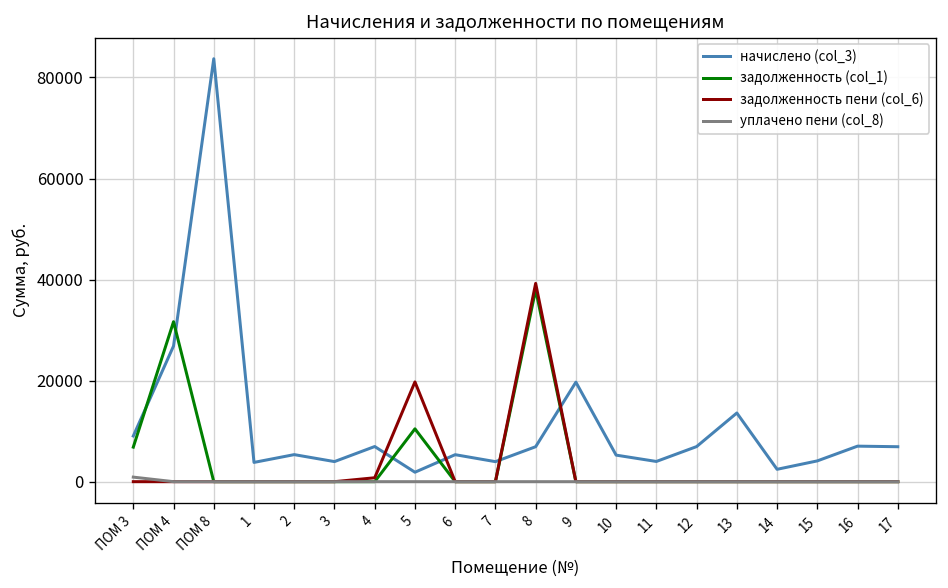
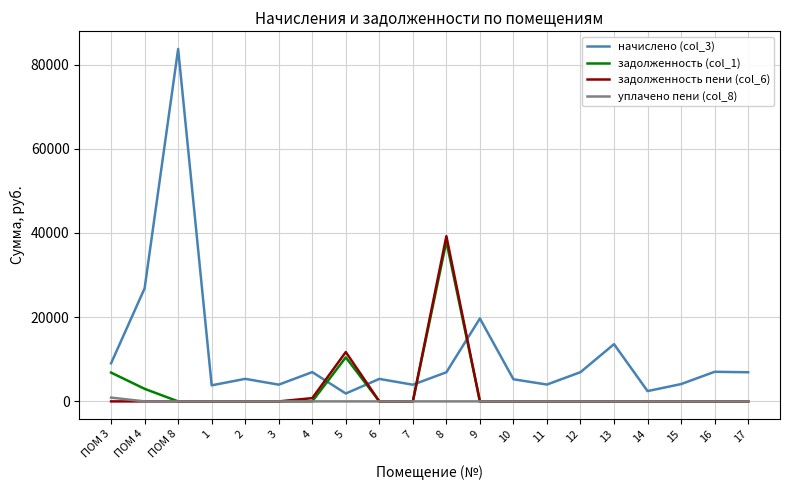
  {
    "начислено (col_3)": {
      "ПОМ 3": 9000,
      "ПОМ 4": 27000,
      "ПОМ 8": 84000,
      "1": 4000,
      "2": 5000,
      "3": 4000,
      "4": 7000,
      "5": 2000,
      "6": 5000,
      "7": 4000,
      "8": 7000,
      "9": 20000,
      "10": 5000,
      "11": 4000,
      "12": 7000,
      "13": 14000,
      "14": 2000,
      "15": 4000,
      "16": 7000,
      "17": 7000
    },
    "задолженность (col_1)": {
      "ПОМ 3": 7000,
-     "ПОМ 4": 32000,
+     "ПОМ 4": 3000,
      "5": 10000,
      "8": 38000
    },
    "задолженность пени (col_6)": {
      "ПОМ 3": 0,
      "4": 1000,
-     "5": 20000,
+     "5": 12000,
      "8": 39000
    },
    "уплачено пени (col_8)": {
      "ПОМ 3": 1000,
      "5": 0,
      "8": 0
    }
  }
